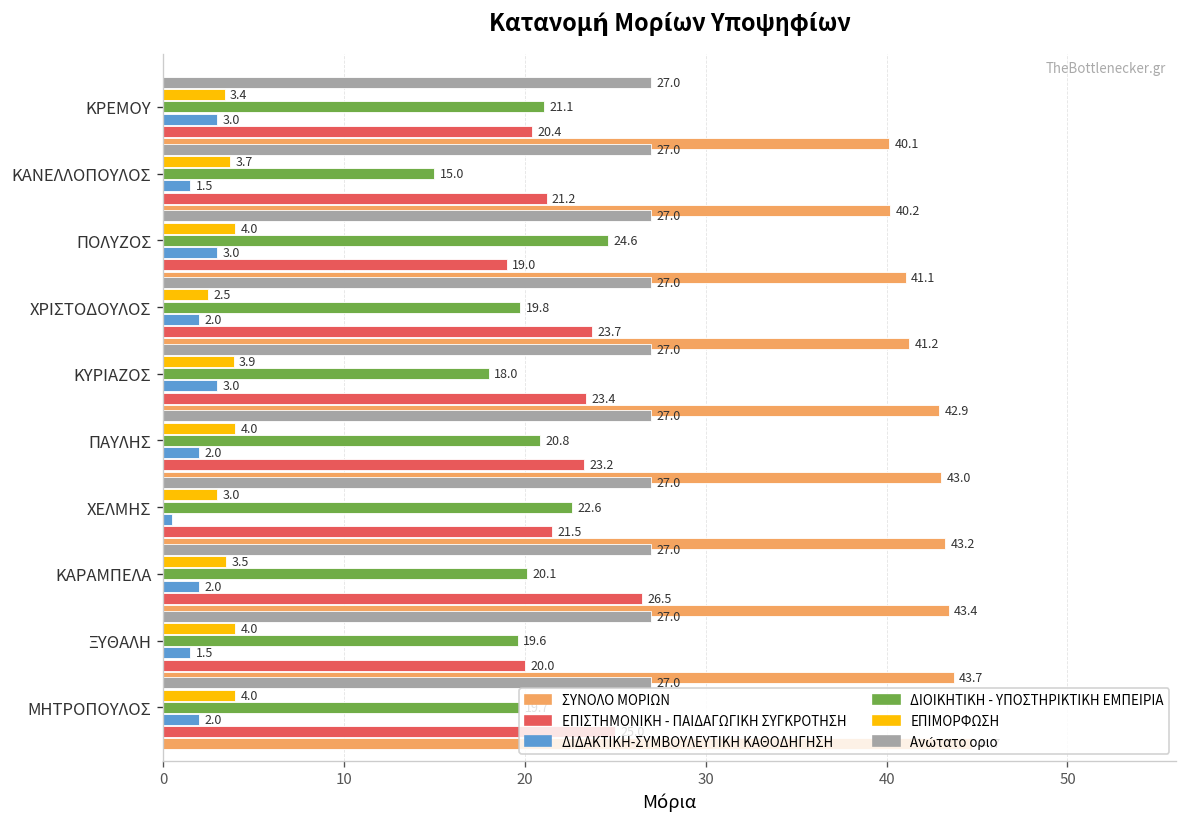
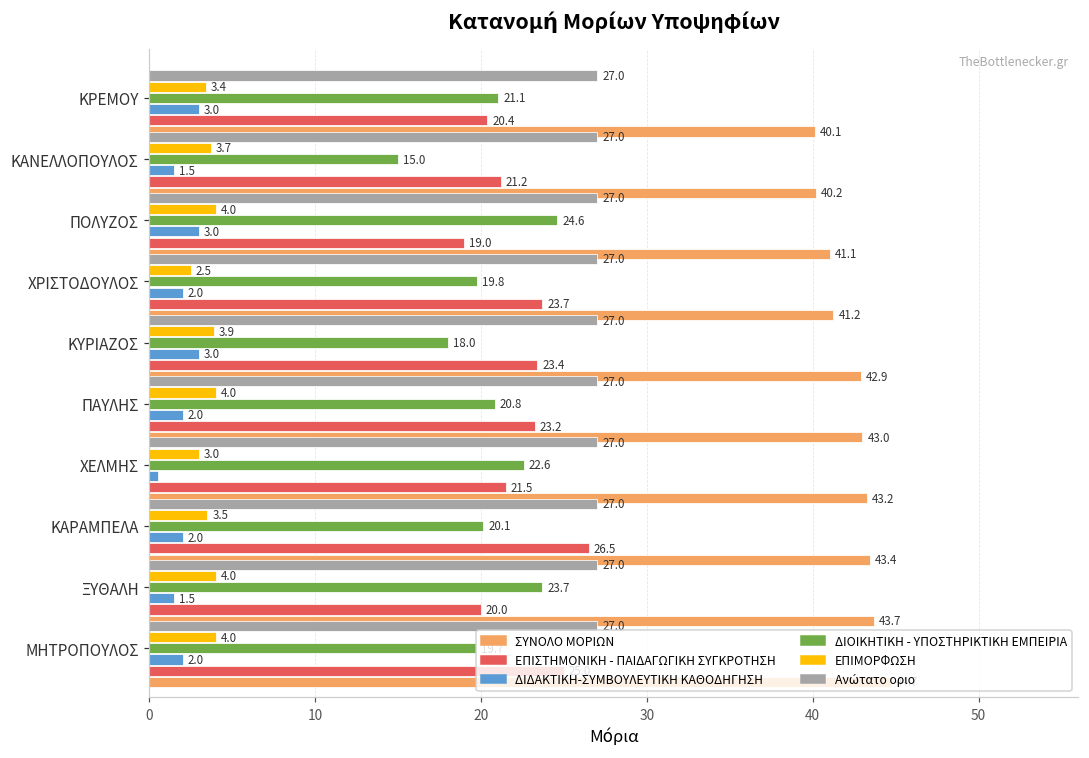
  {
    "ΕΠΙΣΤΗΜΟΝΙΚΗ - ΠΑΙΔΑΓΩΓΙΚΗ ΣΥΓΚΡΟΤΗΣΗ": {
      "ΚΡΕΜΟΥ": 20.4,
      "ΚΑΝΕΛΛΟΠΟΥΛΟΣ": 21.2,
      "ΠΟΛΥΖΟΣ": 19.0,
      "ΧΡΙΣΤΟΔΟΥΛΟΣ": 23.7,
      "ΚΥΡΙΑΖΟΣ": 23.4,
      "ΠΑΥΛΗΣ": 23.2,
      "ΧΕΛΜΗΣ": 21.5,
      "ΚΑΡΑΜΠΕΛΑ": 26.5,
      "ΞΥΘΑΛΗ": 20.0
    },
    "ΔΙΔΑΚΤΙΚΗ-ΣΥΜΒΟΥΛΕΥΤΙΚΗ ΚΑΘΟΔΗΓΗΣΗ": {
      "ΚΡΕΜΟΥ": 3.0,
      "ΚΑΝΕΛΛΟΠΟΥΛΟΣ": 1.5,
      "ΠΟΛΥΖΟΣ": 3.0,
      "ΧΡΙΣΤΟΔΟΥΛΟΣ": 2.0,
      "ΚΥΡΙΑΖΟΣ": 3.0,
      "ΠΑΥΛΗΣ": 2.0,
      "ΚΑΡΑΜΠΕΛΑ": 2.0,
      "ΞΥΘΑΛΗ": 1.5,
      "ΜΗΤΡΟΠΟΥΛΟΣ": 2.0
    },
    "ΔΙΟΙΚΗΤΙΚΗ - ΥΠΟΣΤΗΡΙΚΤΙΚΗ ΕΜΠΕΙΡΙΑ": {
      "ΚΡΕΜΟΥ": 21.1,
      "ΚΑΝΕΛΛΟΠΟΥΛΟΣ": 15.0,
      "ΠΟΛΥΖΟΣ": 24.6,
      "ΧΡΙΣΤΟΔΟΥΛΟΣ": 19.8,
      "ΚΥΡΙΑΖΟΣ": 18.0,
      "ΠΑΥΛΗΣ": 20.8,
      "ΧΕΛΜΗΣ": 22.6,
      "ΚΑΡΑΜΠΕΛΑ": 20.1,
-     "ΞΥΘΑΛΗ": 19.6
+     "ΞΥΘΑΛΗ": 23.7
    },
    "ΕΠΙΜΟΡΦΩΣΗ": {
      "ΚΡΕΜΟΥ": 3.4,
      "ΚΑΝΕΛΛΟΠΟΥΛΟΣ": 3.7,
      "ΠΟΛΥΖΟΣ": 4.0,
      "ΧΡΙΣΤΟΔΟΥΛΟΣ": 2.5,
      "ΚΥΡΙΑΖΟΣ": 3.9,
      "ΠΑΥΛΗΣ": 4.0,
      "ΧΕΛΜΗΣ": 3.0,
      "ΚΑΡΑΜΠΕΛΑ": 3.5,
      "ΞΥΘΑΛΗ": 4.0,
      "ΜΗΤΡΟΠΟΥΛΟΣ": 4.0
    },
    "Ανώτατο οριο": {
      "ΚΡΕΜΟΥ": 27.0,
      "ΚΑΝΕΛΛΟΠΟΥΛΟΣ": 27.0,
      "ΠΟΛΥΖΟΣ": 27.0,
      "ΧΡΙΣΤΟΔΟΥΛΟΣ": 27.0,
      "ΚΥΡΙΑΖΟΣ": 27.0,
      "ΠΑΥΛΗΣ": 27.0,
      "ΧΕΛΜΗΣ": 27.0,
      "ΚΑΡΑΜΠΕΛΑ": 27.0,
      "ΞΥΘΑΛΗ": 27.0,
      "ΜΗΤΡΟΠΟΥΛΟΣ": 27.0
    }
  }
